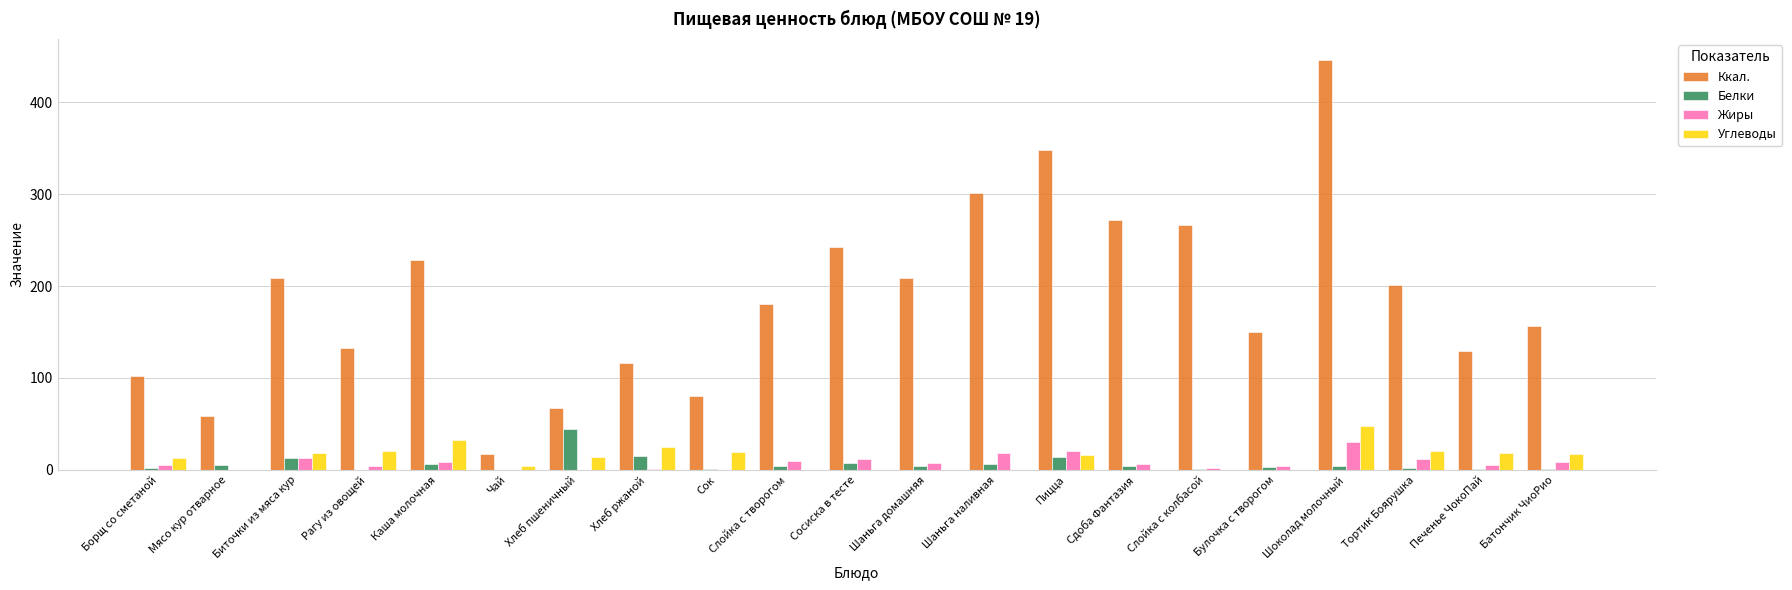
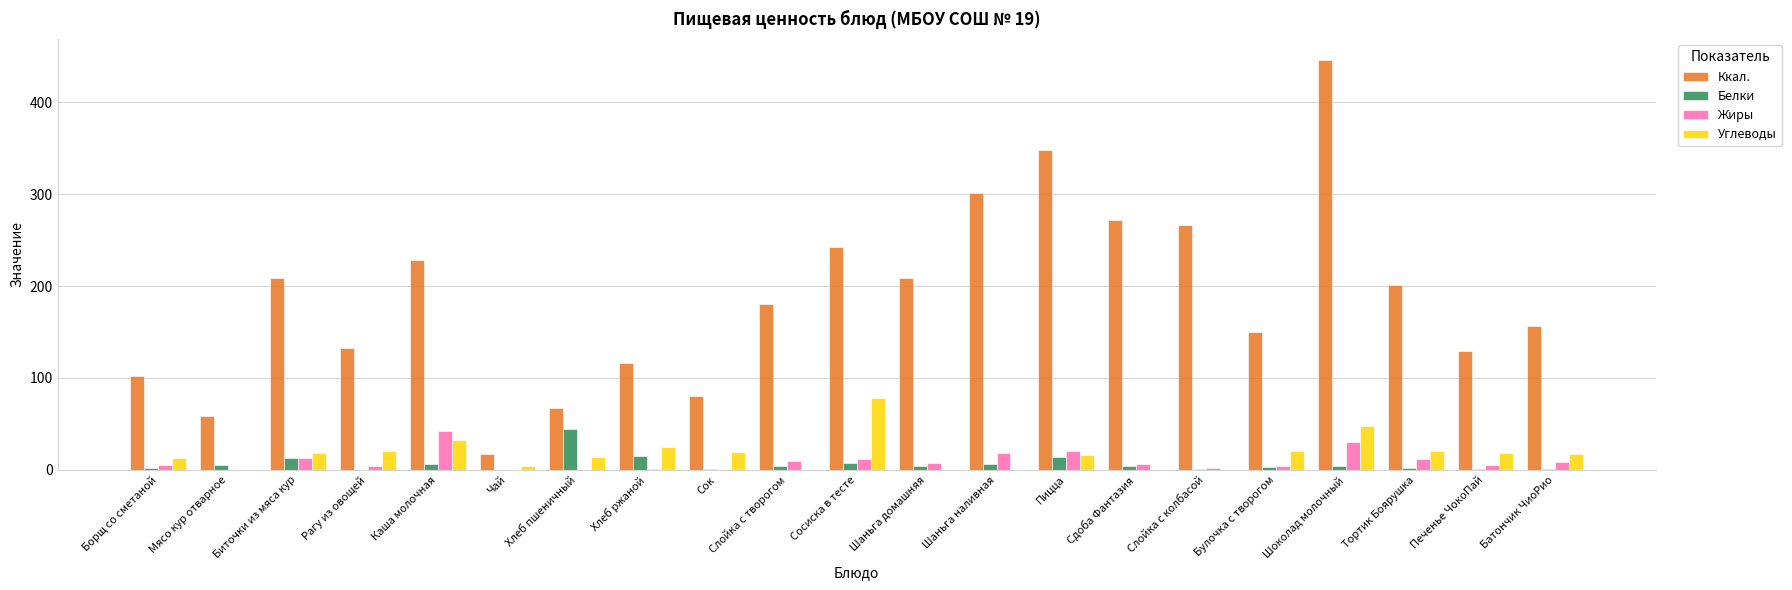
  {
    "Ккал.": {
      "Борщ со сметаной": 100,
      "Мясо кур отварное": 60,
      "Биточки из мяса кур": 210,
      "Рагу из овощей": 130,
      "Каша молочная": 230,
      "Чай": 20,
      "Хлеб пшеничный": 70,
      "Хлеб ржаной": 120,
      "Сок": 80,
      "Слойка с творогом": 180,
      "Сосиска в тесте": 240,
      "Шаньга домашняя": 210,
      "Шаньга наливная": 300,
      "Пицца": 350,
      "Сдоба Фантазия": 270,
      "Слойка с колбасой": 270,
      "Булочка с творогом": 150,
      "Шоколад молочный": 450,
      "Тортик Боярушка": 200,
      "Печенье ЧокоПай": 130,
      "Батончик ЧиоРио": 160
    },
    "Белки": {
      "Мясо кур отварное": 10,
      "Биточки из мяса кур": 10,
      "Рагу из овощей": 0,
      "Каша молочная": 10,
      "Хлеб пшеничный": 40,
      "Хлеб ржаной": 10,
      "Слойка с творогом": 0,
      "Сосиска в тесте": 10,
      "Шаньга домашняя": 0,
      "Шаньга наливная": 10,
      "Пицца": 10,
      "Сдоба Фантазия": 0,
      "Булочка с творогом": 0,
      "Шоколад молочный": 0
    },
    "Жиры": {
      "Борщ со сметаной": 10,
      "Мясо кур отварное": 0,
      "Биточки из мяса кур": 10,
      "Рагу из овощей": 0,
-     "Каша молочная": 10,
+     "Каша молочная": 40,
      "Слойка с творогом": 10,
      "Сосиска в тесте": 10,
      "Шаньга домашняя": 10,
      "Шаньга наливная": 20,
      "Пицца": 20,
      "Сдоба Фантазия": 10,
      "Булочка с творогом": 0,
      "Шоколад молочный": 30,
      "Тортик Боярушка": 10,
      "Печенье ЧокоПай": 10,
      "Батончик ЧиоРио": 10
    },
    "Углеводы": {
      "Борщ со сметаной": 10,
      "Мясо кур отварное": 0,
      "Биточки из мяса кур": 20,
      "Рагу из овощей": 20,
      "Каша молочная": 30,
      "Чай": 0,
      "Хлеб пшеничный": 10,
      "Хлеб ржаной": 30,
      "Сок": 20,
      "Слойка с творогом": 0,
-     "Сосиска в тесте": 0,
+     "Сосиска в тесте": 80,
      "Шаньга домашняя": 0,
      "Шаньга наливная": 0,
      "Пицца": 20,
      "Сдоба Фантазия": 0,
      "Слойка с колбасой": 0,
-     "Булочка с творогом": 0,
+     "Булочка с творогом": 20,
      "Шоколад молочный": 50,
      "Тортик Боярушка": 20,
      "Печенье ЧокоПай": 20,
      "Батончик ЧиоРио": 20
    }
  }
